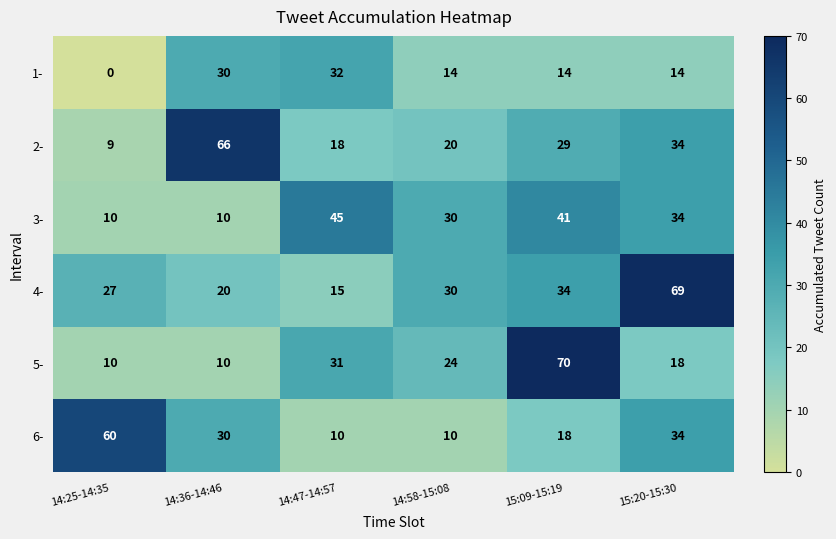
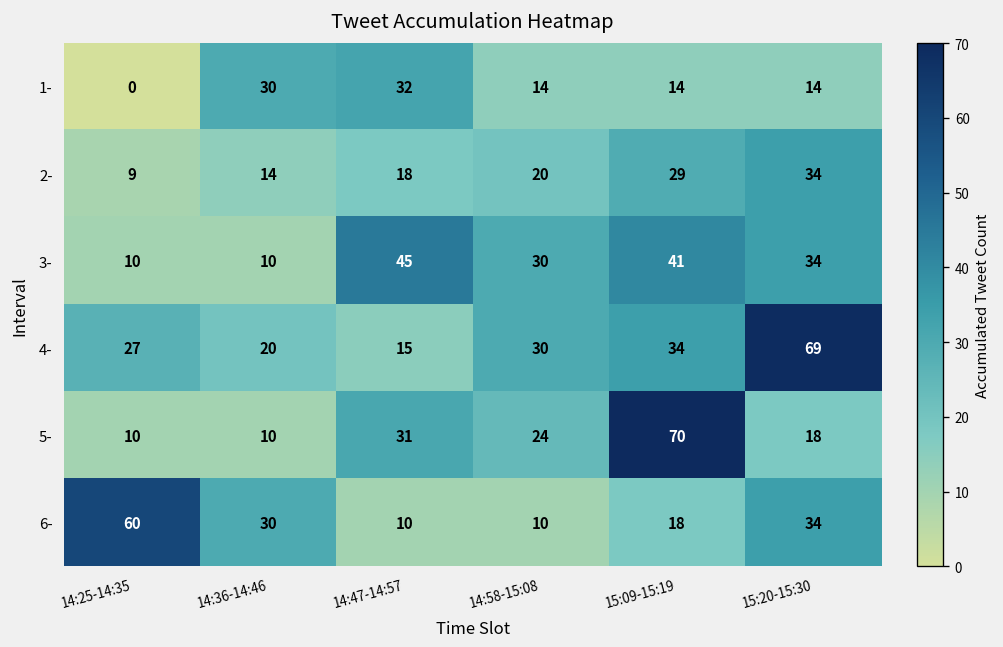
  {
    "1-": {
      "14:25-14:35": 0,
      "14:36-14:46": 30,
      "14:47-14:57": 32,
      "14:58-15:08": 14,
      "15:09-15:19": 14,
      "15:20-15:30": 14
    },
    "2-": {
      "14:25-14:35": 9,
-     "14:36-14:46": 66,
+     "14:36-14:46": 14,
      "14:47-14:57": 18,
      "14:58-15:08": 20,
      "15:09-15:19": 29,
      "15:20-15:30": 34
    },
    "3-": {
      "14:25-14:35": 10,
      "14:36-14:46": 10,
      "14:47-14:57": 45,
      "14:58-15:08": 30,
      "15:09-15:19": 41,
      "15:20-15:30": 34
    },
    "4-": {
      "14:25-14:35": 27,
      "14:36-14:46": 20,
      "14:47-14:57": 15,
      "14:58-15:08": 30,
      "15:09-15:19": 34,
      "15:20-15:30": 69
    },
    "5-": {
      "14:25-14:35": 10,
      "14:36-14:46": 10,
      "14:47-14:57": 31,
      "14:58-15:08": 24,
      "15:09-15:19": 70,
      "15:20-15:30": 18
    },
    "6-": {
      "14:25-14:35": 60,
      "14:36-14:46": 30,
      "14:47-14:57": 10,
      "14:58-15:08": 10,
      "15:09-15:19": 18,
      "15:20-15:30": 34
    }
  }
